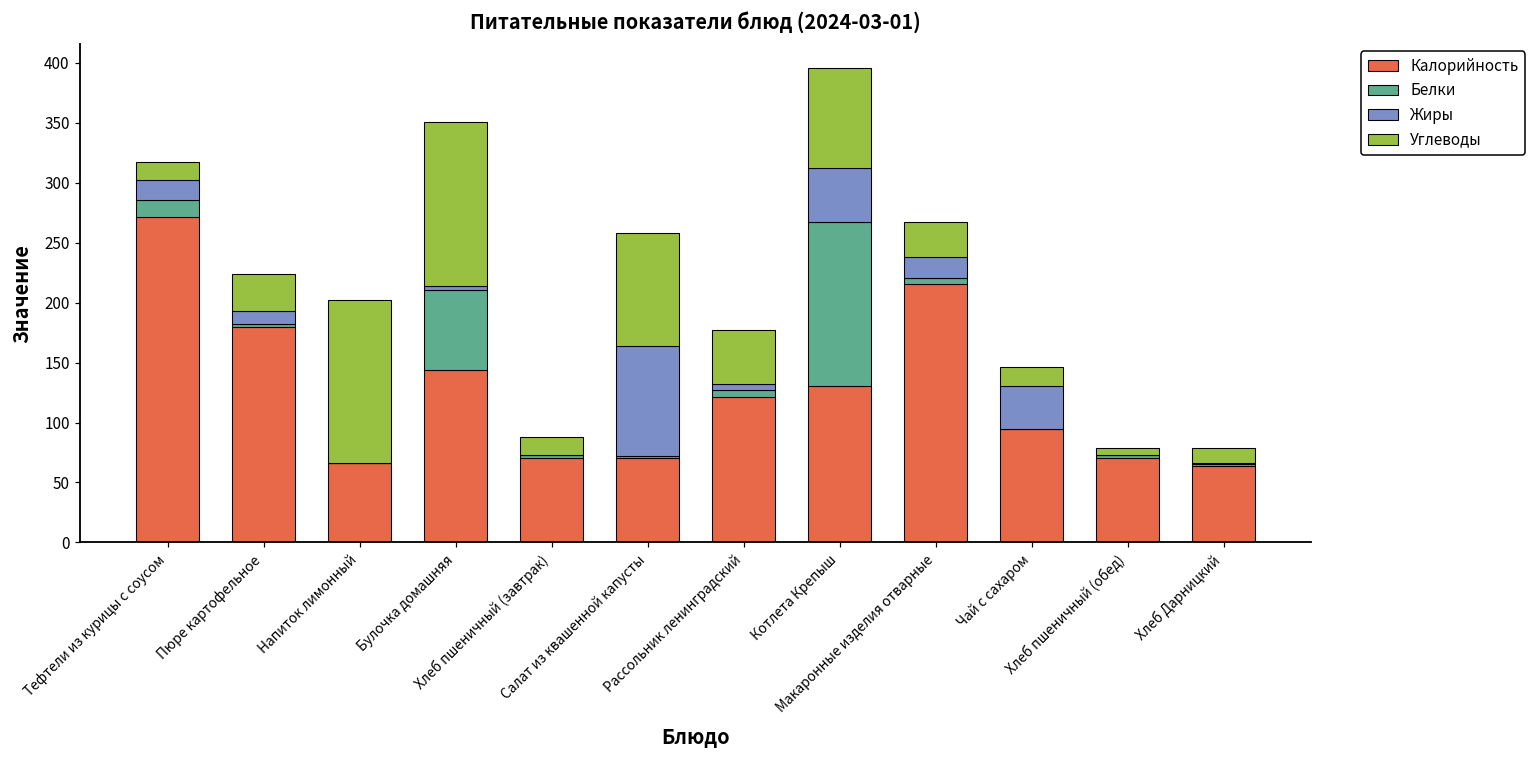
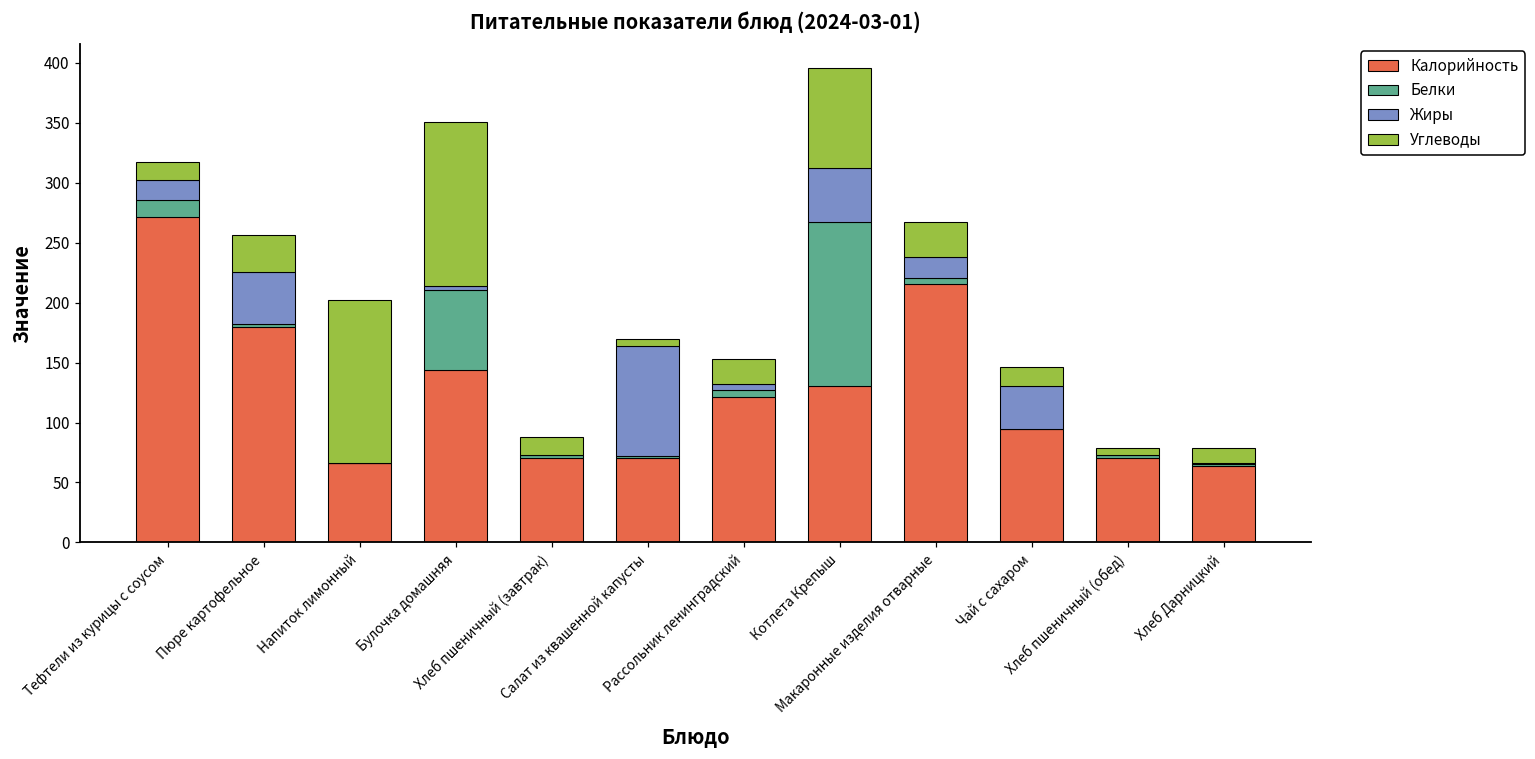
  {
    "Калорийность": {
      "Тефтели из курицы с соусом": 271,
      "Пюре картофельное": 179,
      "Напиток лимонный": 66,
      "Булочка домашняя": 144,
      "Хлеб пшеничный (завтрак)": 70,
      "Салат из квашенной капусты": 71,
      "Рассольник ленинградский": 122,
      "Котлета Крепыш": 131,
      "Макаронные изделия отварные": 215,
      "Чай с сахаром": 95,
      "Хлеб пшеничный (обед)": 70,
      "Хлеб Дарницкий": 64
    },
    "Белки": {
      "Тефтели из курицы с соусом": 14,
      "Пюре картофельное": 3,
      "Булочка домашняя": 67,
      "Рассольник ленинградский": 5,
      "Котлета Крепыш": 137,
      "Макаронные изделия отварные": 5
    },
    "Жиры": {
      "Тефтели из курицы с соусом": 17,
-     "Пюре картофельное": 11,
+     "Пюре картофельное": 43,
      "Булочка домашняя": 3,
      "Салат из квашенной капусты": 92,
      "Рассольник ленинградский": 5,
      "Котлета Крепыш": 45,
      "Макаронные изделия отварные": 18,
      "Чай с сахаром": 36
    },
    "Углеводы": {
      "Тефтели из курицы с соусом": 15,
      "Пюре картофельное": 31,
      "Напиток лимонный": 136,
      "Булочка домашняя": 137,
      "Хлеб пшеничный (завтрак)": 15,
-     "Салат из квашенной капусты": 94,
-     "Рассольник ленинградский": 45,
+     "Салат из квашенной капусты": 6,
+     "Рассольник ленинградский": 22,
      "Котлета Крепыш": 83,
      "Макаронные изделия отварные": 29,
      "Чай с сахаром": 16,
      "Хлеб пшеничный (обед)": 5,
      "Хлеб Дарницкий": 13
    }
  }
